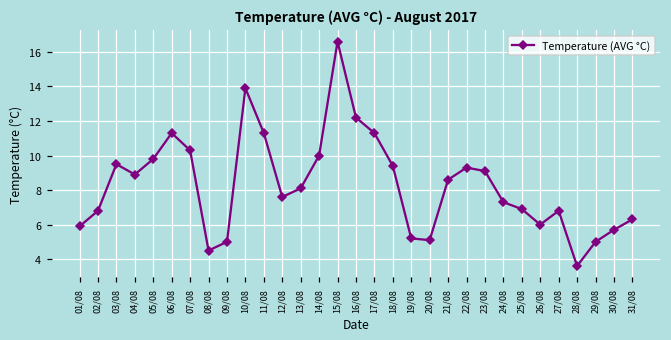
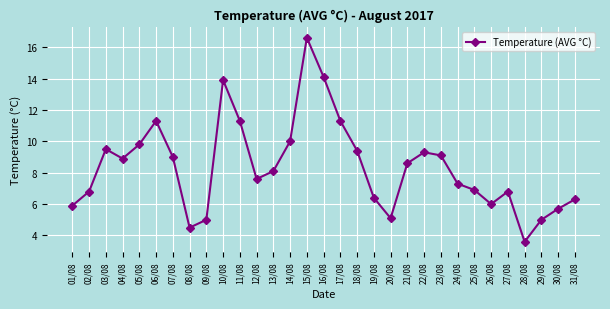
  {
    "01/08": 5.9,
    "02/08": 6.8,
    "03/08": 9.5,
    "04/08": 8.9,
    "05/08": 9.8,
    "06/08": 11.3,
-   "07/08": 10.3,
+   "07/08": 9.0,
    "08/08": 4.5,
    "09/08": 5.0,
    "10/08": 13.9,
    "11/08": 11.3,
    "12/08": 7.6,
    "13/08": 8.1,
    "14/08": 10.0,
    "15/08": 16.6,
-   "16/08": 12.2,
+   "16/08": 14.1,
    "17/08": 11.3,
    "18/08": 9.4,
-   "19/08": 5.2,
+   "19/08": 6.4,
    "20/08": 5.1,
    "21/08": 8.6,
    "22/08": 9.3,
    "23/08": 9.1,
    "24/08": 7.3,
    "25/08": 6.9,
    "26/08": 6.0,
    "27/08": 6.8,
    "28/08": 3.6,
    "29/08": 5.0,
    "30/08": 5.7,
    "31/08": 6.3
  }
